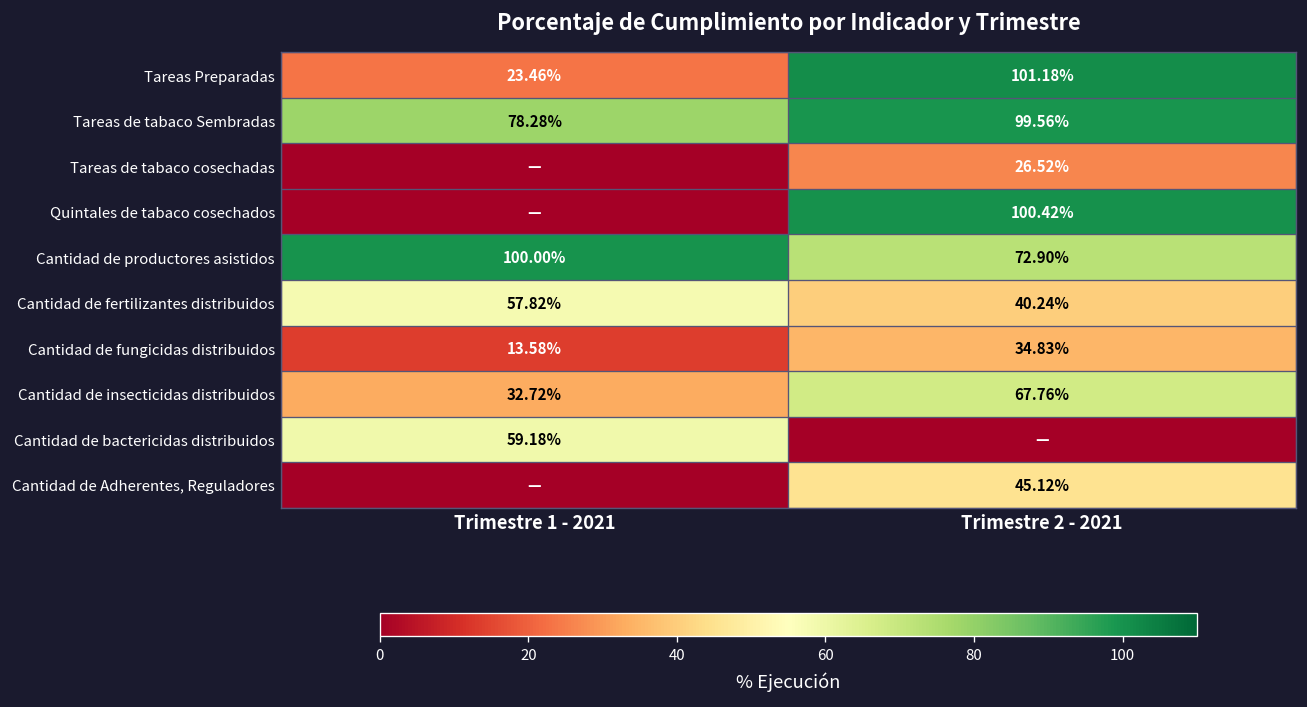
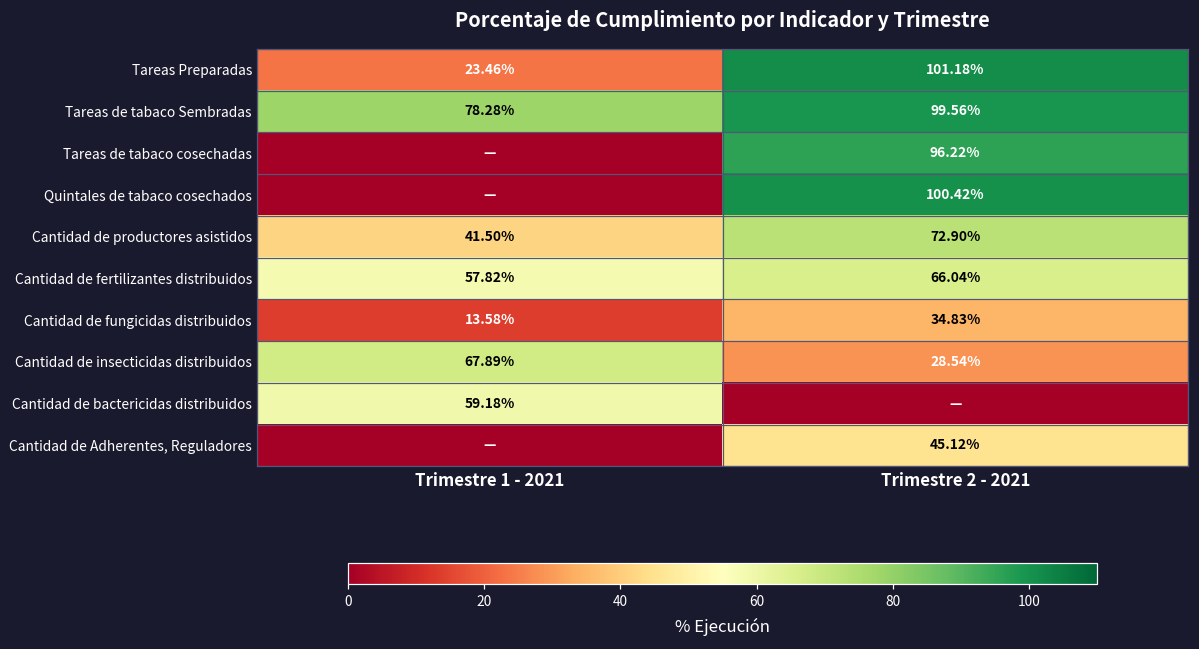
  {
    "Tareas Preparadas": {
      "Trimestre 1 - 2021": "23.46%",
      "Trimestre 2 - 2021": "101.18%"
    },
    "Tareas de tabaco Sembradas": {
      "Trimestre 1 - 2021": "78.28%",
      "Trimestre 2 - 2021": "99.56%"
    },
    "Tareas de tabaco cosechadas": {
-     "Trimestre 2 - 2021": "26.52%"
+     "Trimestre 2 - 2021": "96.22%"
    },
    "Quintales de tabaco cosechados": {
      "Trimestre 2 - 2021": "100.42%"
    },
    "Cantidad de productores asistidos": {
-     "Trimestre 1 - 2021": "100.00%",
+     "Trimestre 1 - 2021": "41.50%",
      "Trimestre 2 - 2021": "72.90%"
    },
    "Cantidad de fertilizantes distribuidos": {
      "Trimestre 1 - 2021": "57.82%",
-     "Trimestre 2 - 2021": "40.24%"
+     "Trimestre 2 - 2021": "66.04%"
    },
    "Cantidad de fungicidas distribuidos": {
      "Trimestre 1 - 2021": "13.58%",
      "Trimestre 2 - 2021": "34.83%"
    },
    "Cantidad de insecticidas distribuidos": {
-     "Trimestre 1 - 2021": "32.72%",
-     "Trimestre 2 - 2021": "67.76%"
+     "Trimestre 1 - 2021": "67.89%",
+     "Trimestre 2 - 2021": "28.54%"
    },
    "Cantidad de bactericidas distribuidos": {
      "Trimestre 1 - 2021": "59.18%"
    },
    "Cantidad de Adherentes, Reguladores": {
      "Trimestre 2 - 2021": "45.12%"
    }
  }
